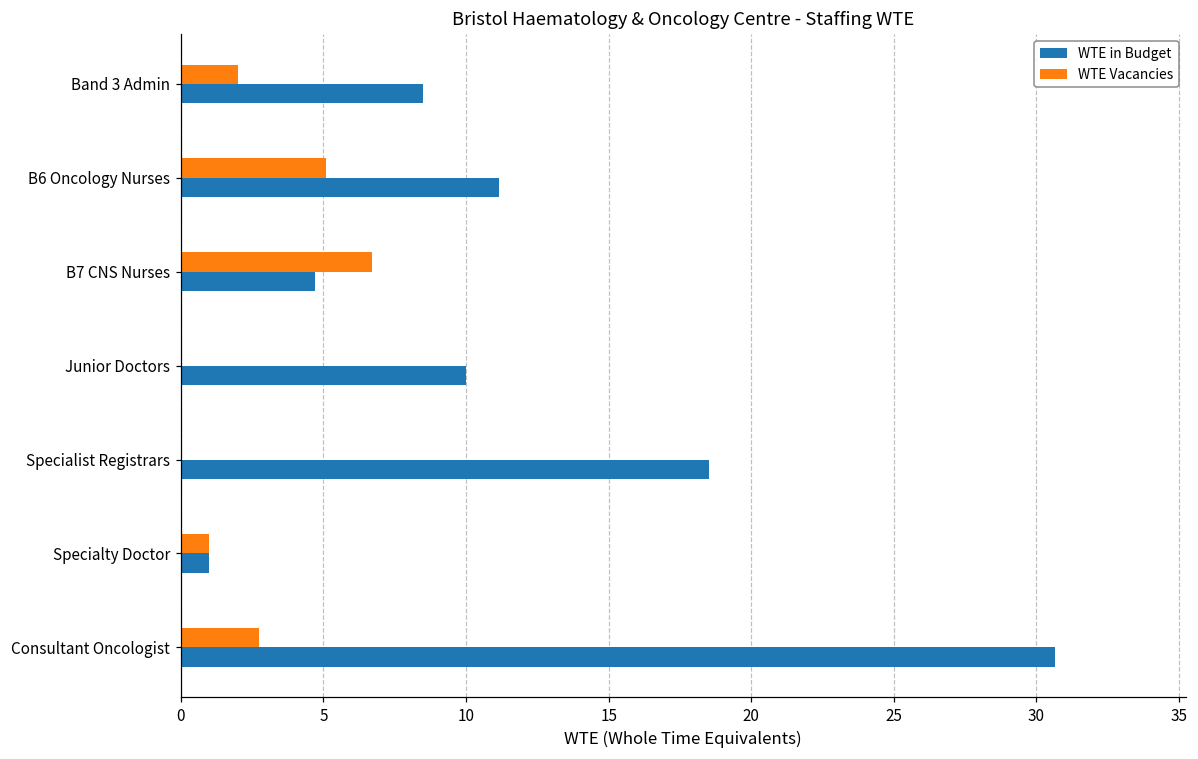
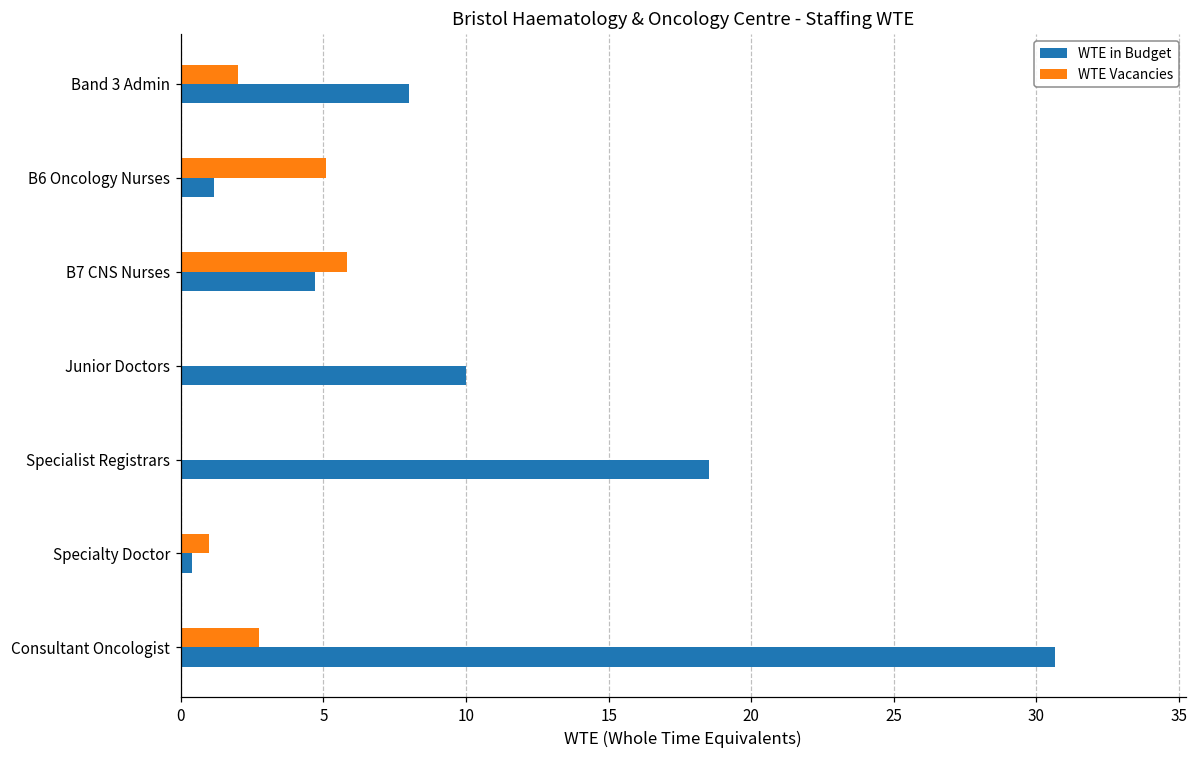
  {
    "WTE in Budget": {
-     "Band 3 Admin": 8.5,
-     "B6 Oncology Nurses": 11.2,
+     "Band 3 Admin": 8.0,
+     "B6 Oncology Nurses": 1.2,
      "B7 CNS Nurses": 4.7,
      "Junior Doctors": 10.0,
      "Specialist Registrars": 18.5,
-     "Specialty Doctor": 1.0,
+     "Specialty Doctor": 0.4,
      "Consultant Oncologist": 30.6
    },
    "WTE Vacancies": {
      "Band 3 Admin": 2.0,
      "B6 Oncology Nurses": 5.1,
-     "B7 CNS Nurses": 6.7,
+     "B7 CNS Nurses": 5.8,
      "Junior Doctors": 0.0,
      "Specialist Registrars": 0.0,
      "Specialty Doctor": 1.0,
      "Consultant Oncologist": 2.7
    }
  }
